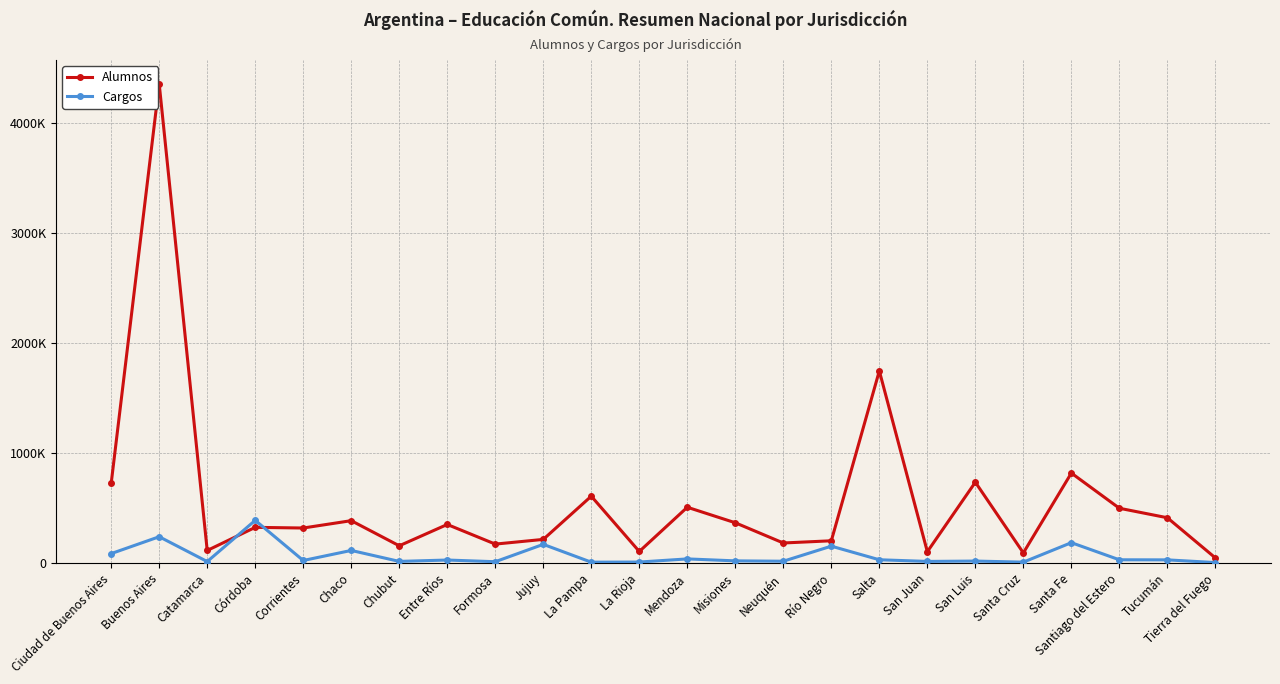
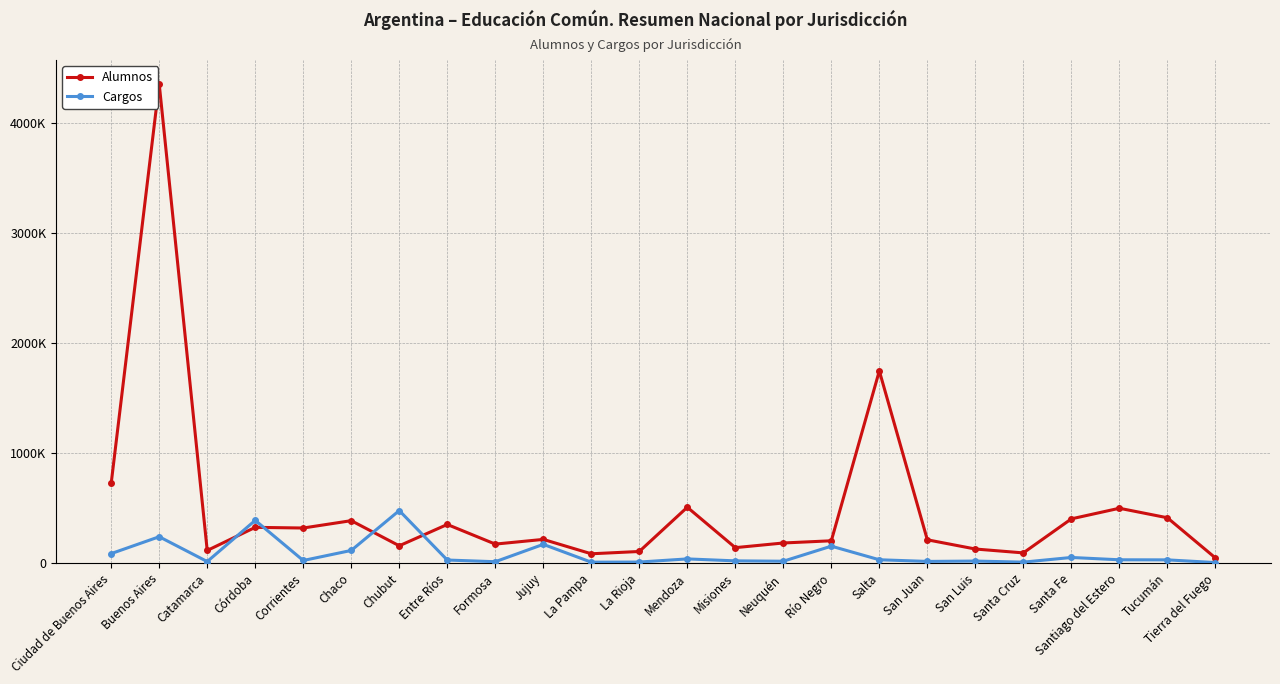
  {
    "Alumnos": {
      "Ciudad de Buenos Aires": 720000,
      "Buenos Aires": 4350000,
      "Catamarca": 110000,
      "Córdoba": 320000,
      "Corrientes": 320000,
      "Chaco": 390000,
      "Chubut": 160000,
      "Entre Ríos": 350000,
      "Formosa": 170000,
      "Jujuy": 210000,
-     "La Pampa": 610000,
+     "La Pampa": 80000,
      "La Rioja": 110000,
      "Mendoza": 510000,
-     "Misiones": 370000,
+     "Misiones": 140000,
      "Neuquén": 180000,
      "Río Negro": 200000,
      "Salta": 1740000,
-     "San Juan": 100000,
-     "San Luis": 730000,
+     "San Juan": 210000,
+     "San Luis": 130000,
      "Santa Cruz": 90000,
-     "Santa Fe": 820000,
+     "Santa Fe": 400000,
      "Santiago del Estero": 500000,
      "Tucumán": 410000,
      "Tierra del Fuego": 50000
    },
    "Cargos": {
      "Ciudad de Buenos Aires": 90000,
      "Buenos Aires": 240000,
      "Catamarca": 10000,
      "Córdoba": 390000,
      "Corrientes": 20000,
      "Chaco": 110000,
-     "Chubut": 20000,
+     "Chubut": 480000,
      "Entre Ríos": 30000,
      "Formosa": 10000,
      "Jujuy": 170000,
      "La Pampa": 10000,
      "La Rioja": 10000,
      "Mendoza": 40000,
      "Misiones": 20000,
      "Neuquén": 20000,
      "Río Negro": 150000,
      "Salta": 30000,
      "San Juan": 20000,
      "San Luis": 20000,
      "Santa Cruz": 10000,
-     "Santa Fe": 190000,
+     "Santa Fe": 50000,
      "Santiago del Estero": 30000,
      "Tucumán": 30000,
      "Tierra del Fuego": 0
    }
  }
